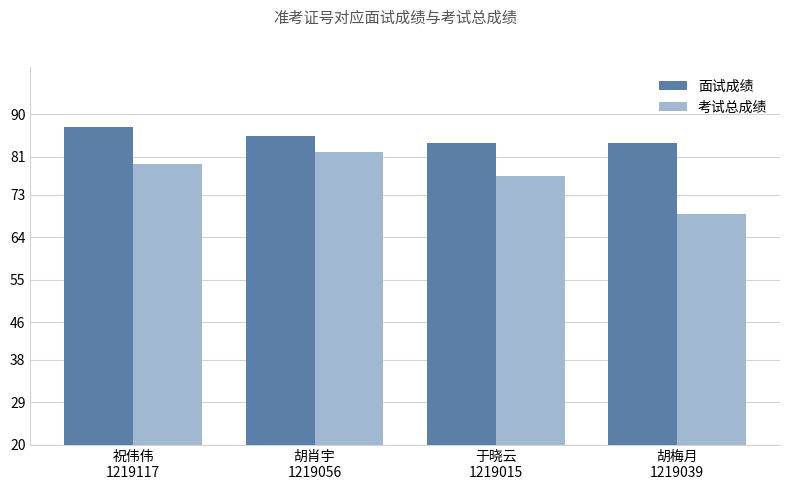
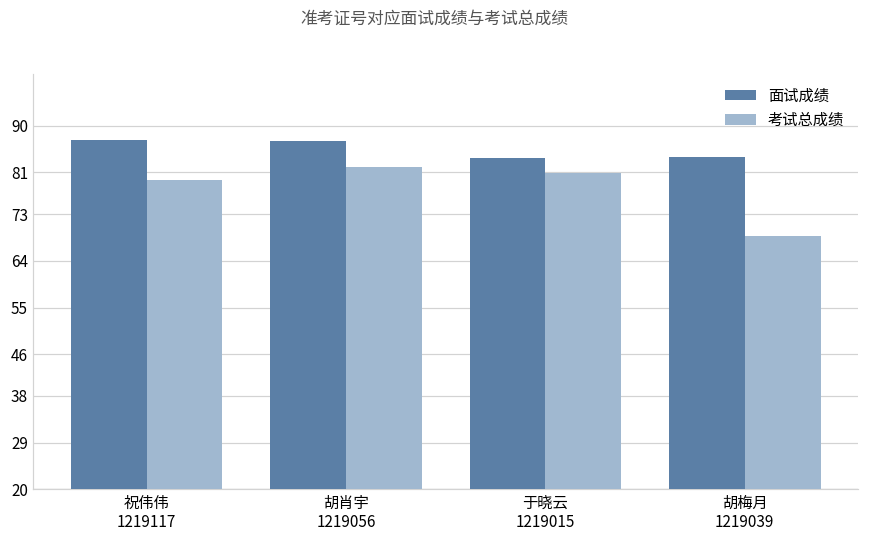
  {
    "面试成绩": {
      "祝伟伟 1219117": 87,
-     "胡肖宇 1219056": 85,
+     "胡肖宇 1219056": 87,
      "于晓云 1219015": 84,
      "胡梅月 1219039": 84
    },
    "考试总成绩": {
      "祝伟伟 1219117": 79,
      "胡肖宇 1219056": 82,
-     "于晓云 1219015": 77,
+     "于晓云 1219015": 81,
      "胡梅月 1219039": 69
    }
  }
